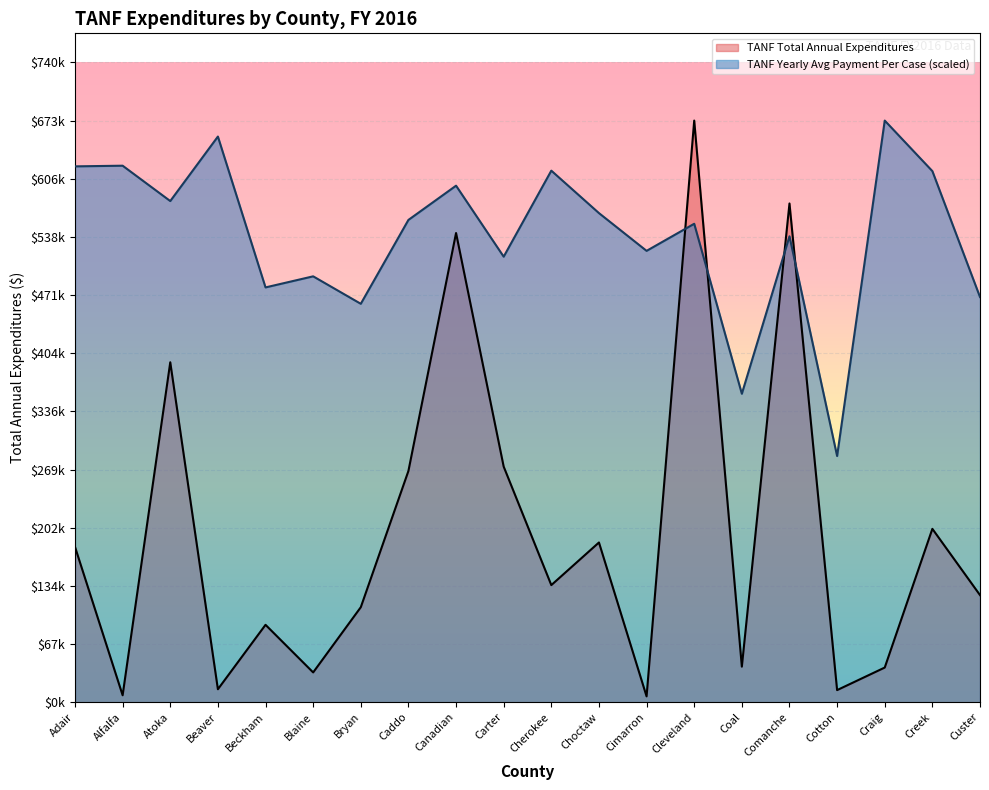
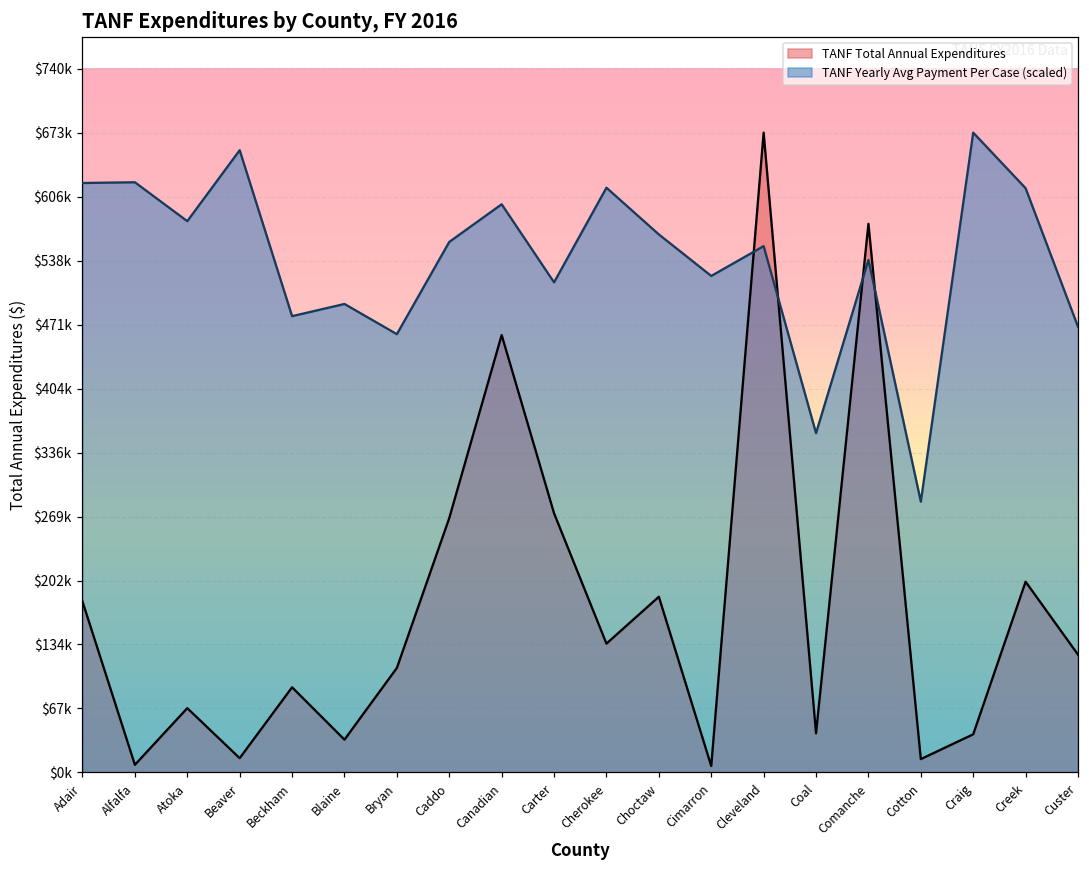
  {
    "TANF Total Annual Expenditures": {
      "Adair": "$180000",
      "Alfalfa": "$10000",
-     "Atoka": "$390000",
+     "Atoka": "$70000",
      "Beaver": "$20000",
      "Beckham": "$90000",
      "Blaine": "$30000",
      "Bryan": "$110000",
      "Caddo": "$270000",
-     "Canadian": "$540000",
+     "Canadian": "$460000",
      "Carter": "$270000",
      "Cherokee": "$140000",
      "Choctaw": "$180000",
      "Cimarron": "$10000",
      "Cleveland": "$670000",
      "Coal": "$40000",
      "Comanche": "$580000",
      "Cotton": "$10000",
      "Craig": "$40000",
      "Creek": "$200000",
      "Custer": "$120000"
    },
    "TANF Yearly Avg Payment Per Case (scaled)": {
      "Adair": "$620000",
      "Alfalfa": "$620000",
      "Atoka": "$580000",
      "Beaver": "$660000",
      "Beckham": "$480000",
      "Blaine": "$490000",
      "Bryan": "$460000",
      "Caddo": "$560000",
      "Canadian": "$600000",
      "Carter": "$520000",
      "Cherokee": "$620000",
      "Choctaw": "$570000",
      "Cimarron": "$520000",
      "Cleveland": "$550000",
      "Coal": "$360000",
      "Comanche": "$540000",
      "Cotton": "$290000",
      "Craig": "$670000",
      "Creek": "$620000",
      "Custer": "$470000"
    }
  }
